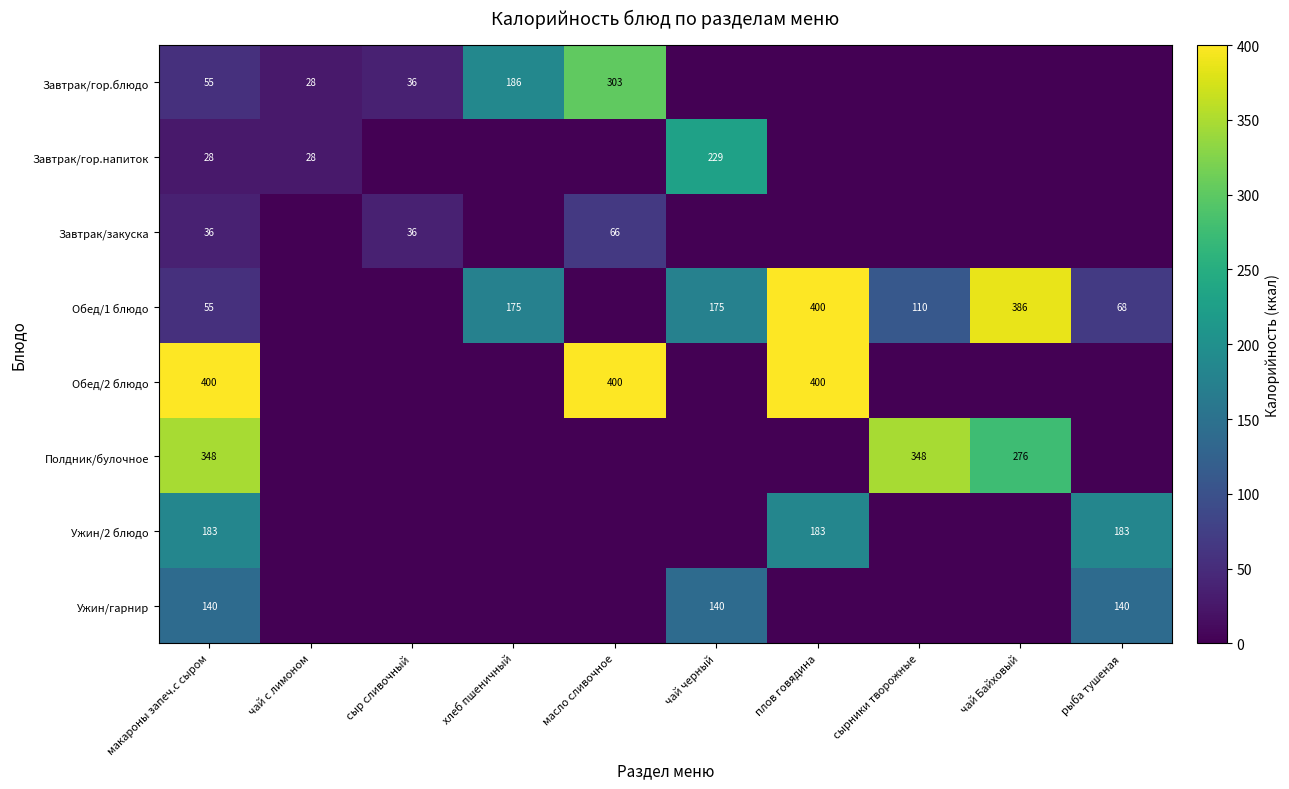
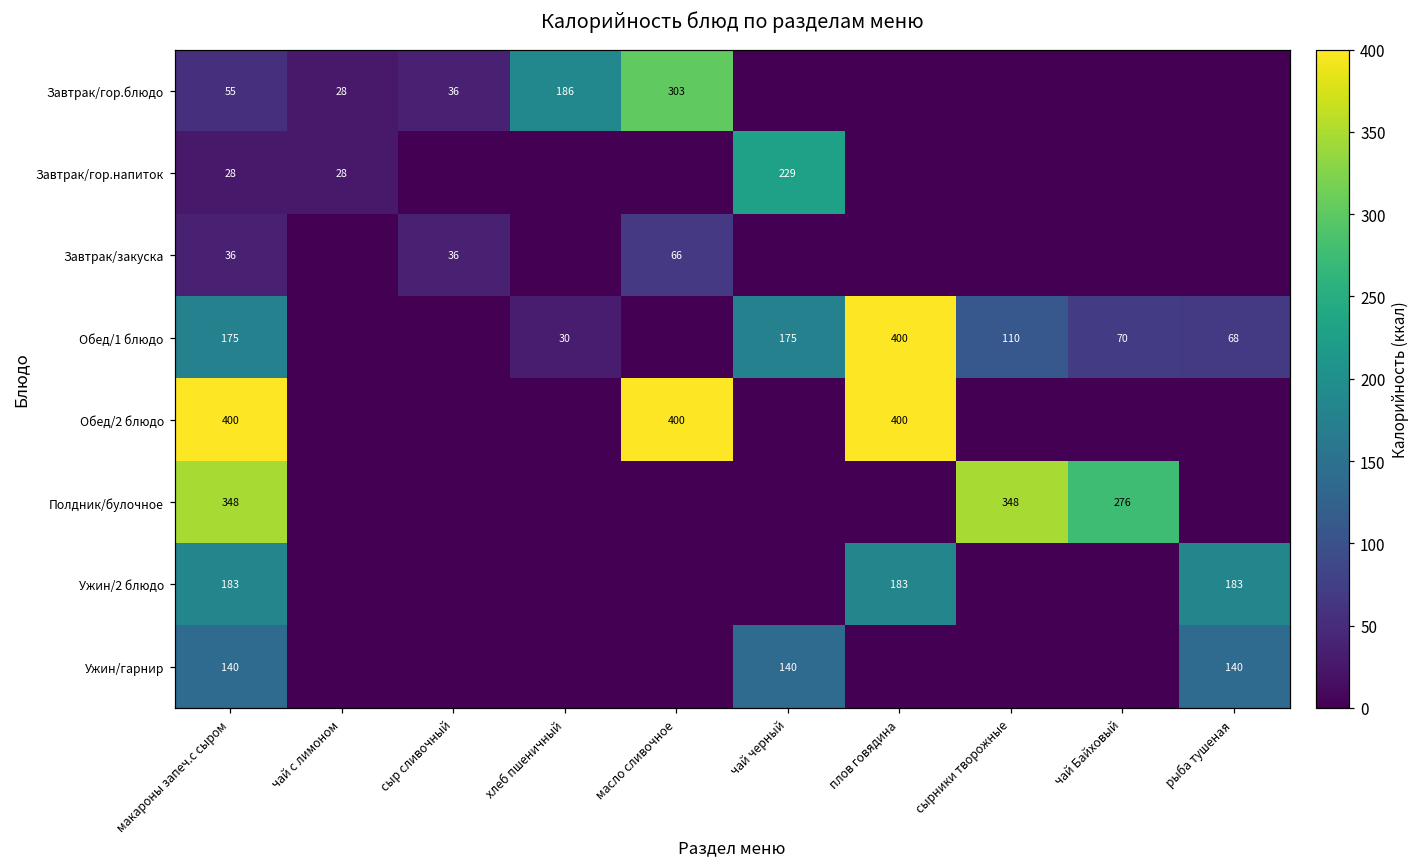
  {
    "Завтрак/гор.блюдо": {
      "макароны запеч.с сыром": 55,
      "чай с лимоном": 28,
      "сыр сливочный": 36,
      "хлеб пшеничный": 186,
      "масло сливочное": 303
    },
    "Завтрак/гор.напиток": {
      "макароны запеч.с сыром": 28,
      "чай с лимоном": 28,
      "чай черный": 229
    },
    "Завтрак/закуска": {
      "макароны запеч.с сыром": 36,
      "сыр сливочный": 36,
      "масло сливочное": 66
    },
    "Обед/1 блюдо": {
-     "макароны запеч.с сыром": 55,
-     "хлеб пшеничный": 175,
+     "макароны запеч.с сыром": 175,
+     "хлеб пшеничный": 30,
      "чай черный": 175,
      "плов говядина": 400,
      "сырники творожные": 110,
-     "чай Байховый": 386,
+     "чай Байховый": 70,
      "рыба тушеная": 68
    },
    "Обед/2 блюдо": {
      "макароны запеч.с сыром": 400,
      "масло сливочное": 400,
      "плов говядина": 400
    },
    "Полдник/булочное": {
      "макароны запеч.с сыром": 348,
      "сырники творожные": 348,
      "чай Байховый": 276
    },
    "Ужин/2 блюдо": {
      "макароны запеч.с сыром": 183,
      "плов говядина": 183,
      "рыба тушеная": 183
    },
    "Ужин/гарнир": {
      "макароны запеч.с сыром": 140,
      "чай черный": 140,
      "рыба тушеная": 140
    }
  }
